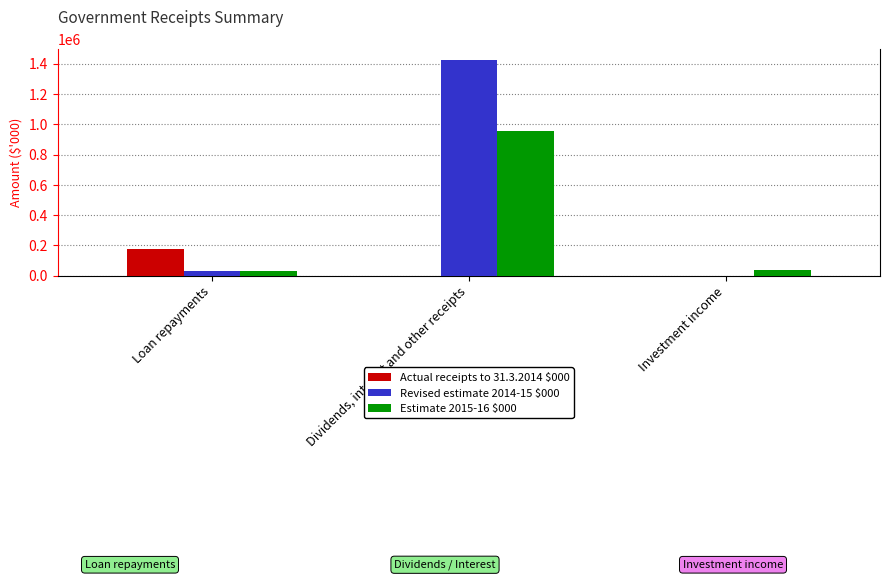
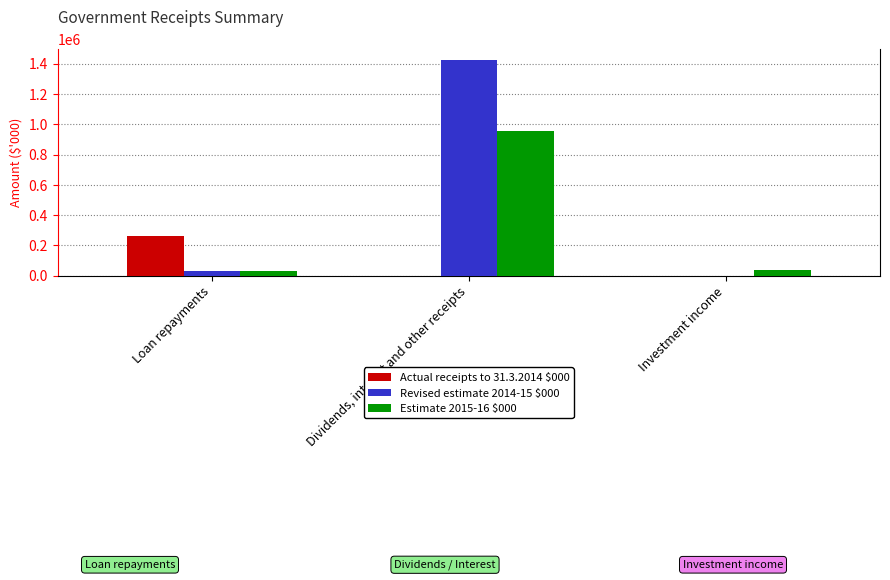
  {
    "Actual receipts to 31.3.2014 $000": {
-     "Loan repayments": 180000,
+     "Loan repayments": 260000,
      "Dividends, interest and other receipts": 0,
      "Investment income": 0
    },
    "Revised estimate 2014-15 $000": {
      "Loan repayments": 30000,
      "Dividends, interest and other receipts": 1430000,
      "Investment income": 0
    },
    "Estimate 2015-16 $000": {
      "Loan repayments": 30000,
      "Dividends, interest and other receipts": 950000,
      "Investment income": 40000
    }
  }
